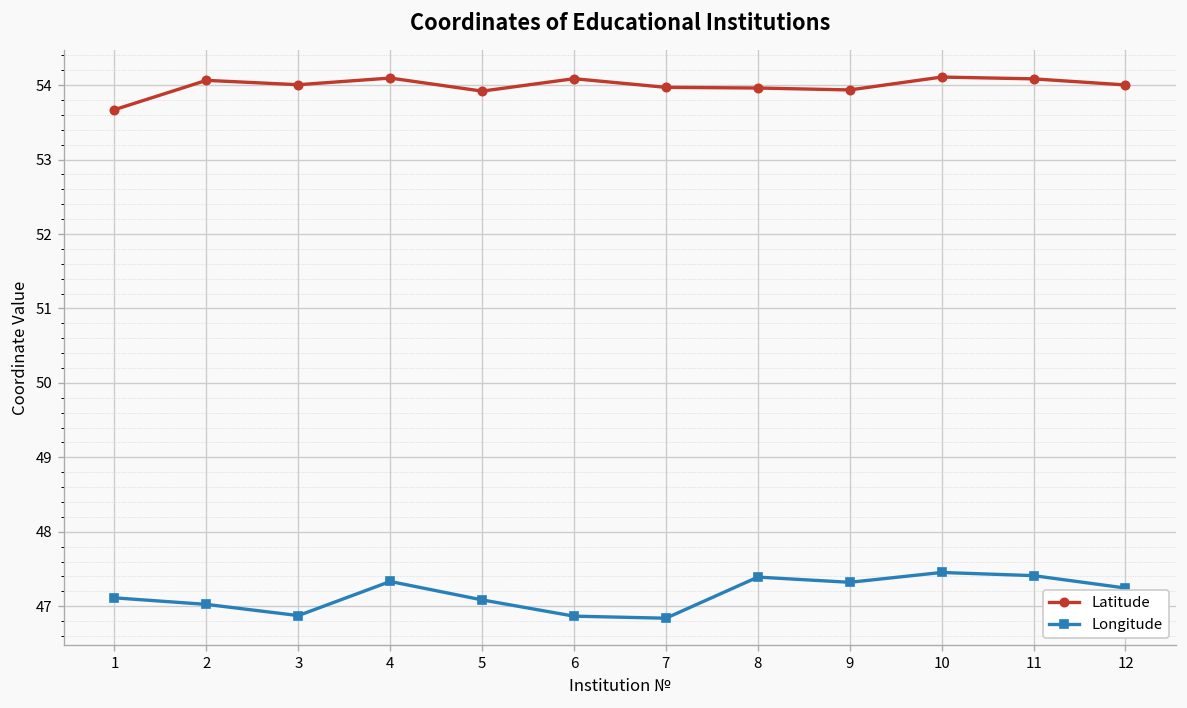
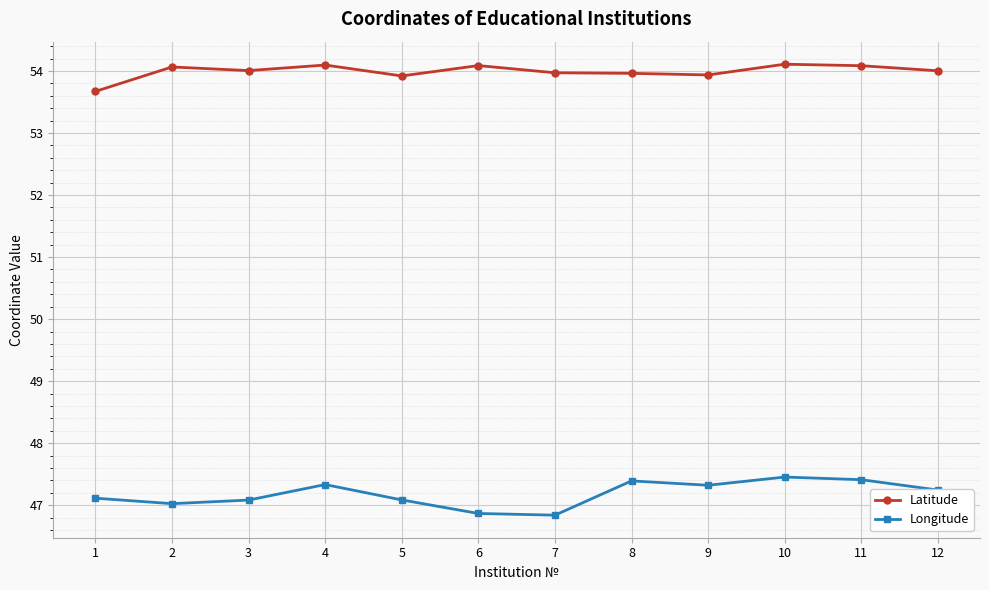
  {
    "Latitude": {
      "1": 53.7,
      "2": 54.1,
      "3": 54.0,
      "4": 54.1,
      "5": 53.9,
      "6": 54.1,
      "7": 54.0,
      "8": 54.0,
      "9": 53.9,
      "10": 54.1,
      "11": 54.1,
      "12": 54.0
    },
    "Longitude": {
      "1": 47.1,
      "2": 47.0,
-     "3": 46.9,
+     "3": 47.1,
      "4": 47.3,
      "5": 47.1,
      "6": 46.9,
      "7": 46.8,
      "8": 47.4,
      "9": 47.3,
      "10": 47.5,
      "11": 47.4
    }
  }
